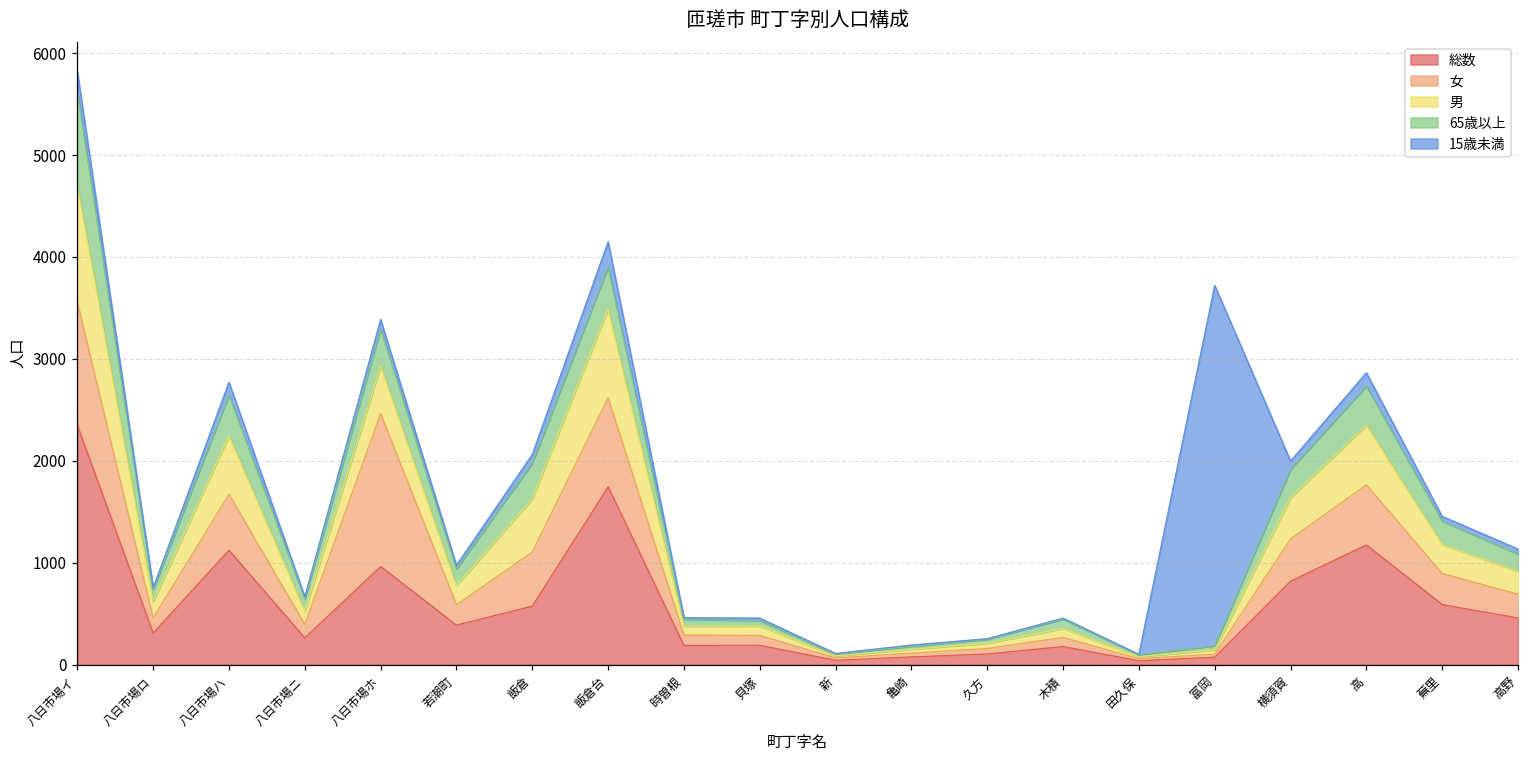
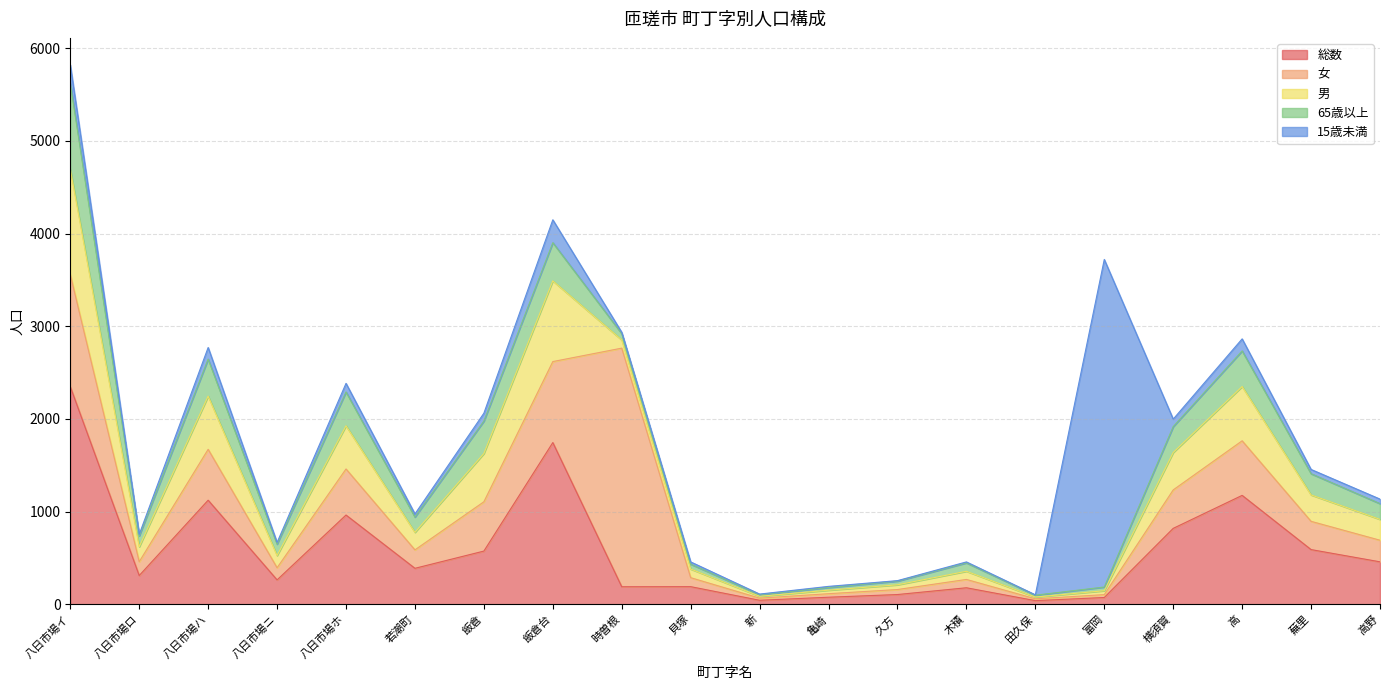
  {
    "総数": {
      "八日市場イ": 2300,
      "八日市場ロ": 300,
      "八日市場ハ": 1100,
      "八日市場ニ": 300,
      "八日市場ホ": 1000,
      "若潮町": 400,
      "飯倉": 600,
      "飯倉台": 1700,
      "時曽根": 200,
      "貝塚": 200,
      "亀崎": 100,
      "久方": 100,
      "木積": 200,
      "富岡": 100,
      "横須賀": 800,
      "高": 1200,
      "蕪里": 600,
      "高野": 500
    },
    "女": {
      "八日市場イ": 1200,
      "八日市場ロ": 100,
      "八日市場ハ": 500,
      "八日市場ニ": 100,
-     "八日市場ホ": 1500,
+     "八日市場ホ": 500,
      "若潮町": 200,
      "飯倉": 500,
      "飯倉台": 900,
-     "時曽根": 100,
+     "時曽根": 2600,
      "貝塚": 100,
      "亀崎": 0,
      "久方": 100,
      "木積": 100,
      "富岡": 0,
      "横須賀": 400,
      "高": 600,
      "蕪里": 300,
      "高野": 200
    },
    "男": {
      "八日市場イ": 1100,
      "八日市場ロ": 200,
      "八日市場ハ": 600,
      "八日市場ニ": 100,
      "八日市場ホ": 500,
      "若潮町": 200,
      "飯倉": 500,
      "飯倉台": 900,
      "時曽根": 100,
      "貝塚": 100,
      "亀崎": 0,
      "久方": 100,
      "木積": 100,
      "富岡": 0,
      "横須賀": 400,
      "高": 600,
      "蕪里": 300,
      "高野": 200
    },
    "65歳以上": {
      "八日市場イ": 900,
      "八日市場ハ": 400,
      "八日市場ホ": 400,
      "若潮町": 200,
      "飯倉": 400,
      "飯倉台": 400,
      "富岡": 0,
      "横須賀": 300,
      "高": 400,
      "蕪里": 200,
      "高野": 200
    },
    "15歳未満": {
      "八日市場イ": 200,
      "八日市場ハ": 100,
      "八日市場ホ": 100,
      "若潮町": 0,
      "飯倉": 100,
      "飯倉台": 200,
      "富岡": 3500,
      "横須賀": 100,
      "高": 100,
      "蕪里": 0,
      "高野": 0
    }
  }
